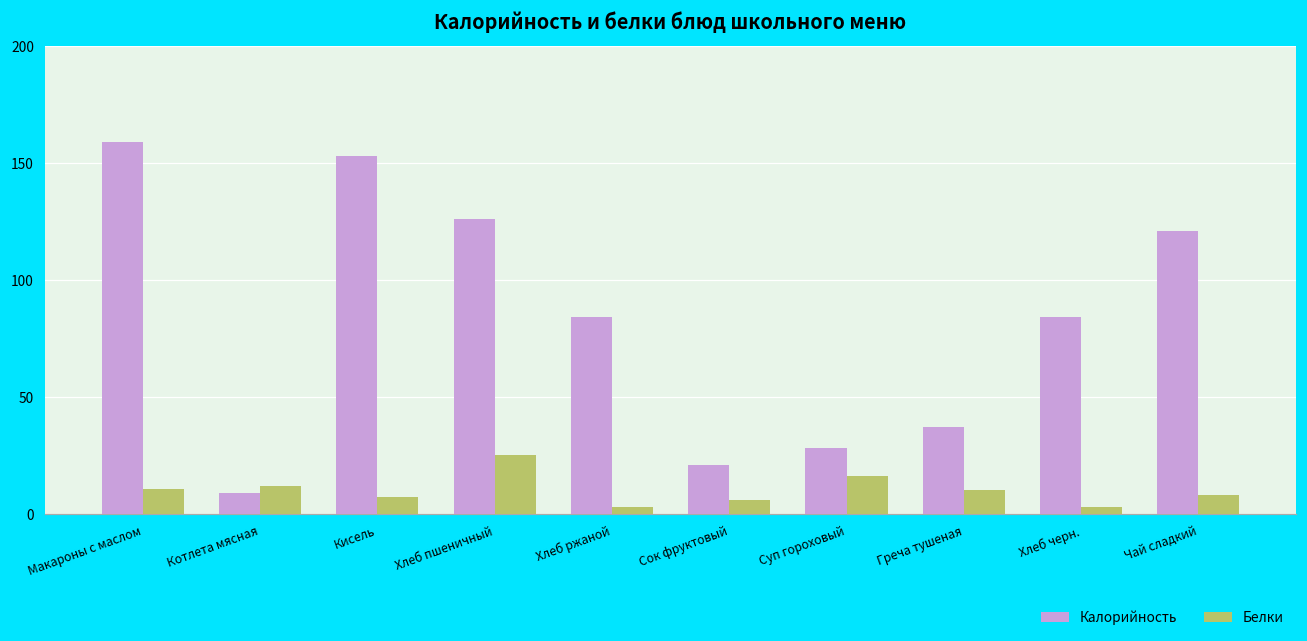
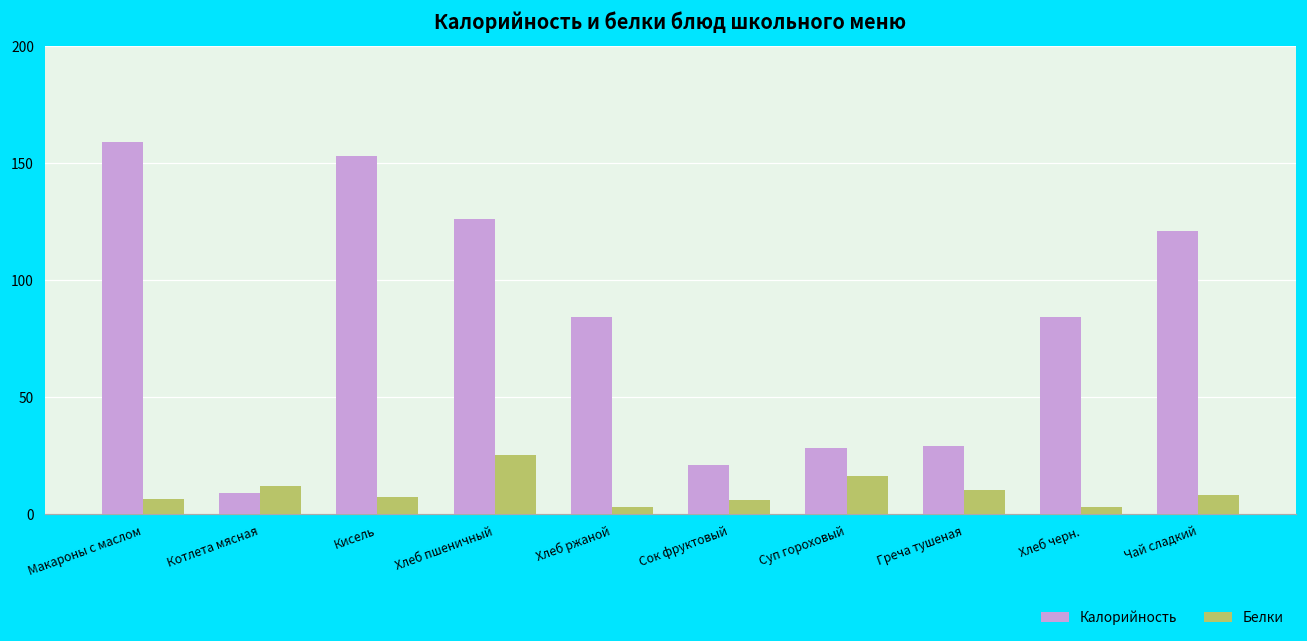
  {
    "Калорийность": {
      "Макароны с маслом": 159,
      "Котлета мясная": 9,
      "Кисель": 153,
      "Хлеб пшеничный": 126,
      "Хлеб ржаной": 84,
      "Сок фруктовый": 21,
      "Суп гороховый": 28,
-     "Греча тушеная": 37,
+     "Греча тушеная": 29,
      "Хлеб черн.": 84,
      "Чай сладкий": 121
    },
    "Белки": {
-     "Макароны с маслом": 11,
+     "Макароны с маслом": 6,
      "Котлета мясная": 12,
      "Кисель": 7,
      "Хлеб пшеничный": 25,
      "Хлеб ржаной": 3,
      "Сок фруктовый": 6,
      "Суп гороховый": 16,
      "Греча тушеная": 10,
      "Хлеб черн.": 3,
      "Чай сладкий": 8
    }
  }
